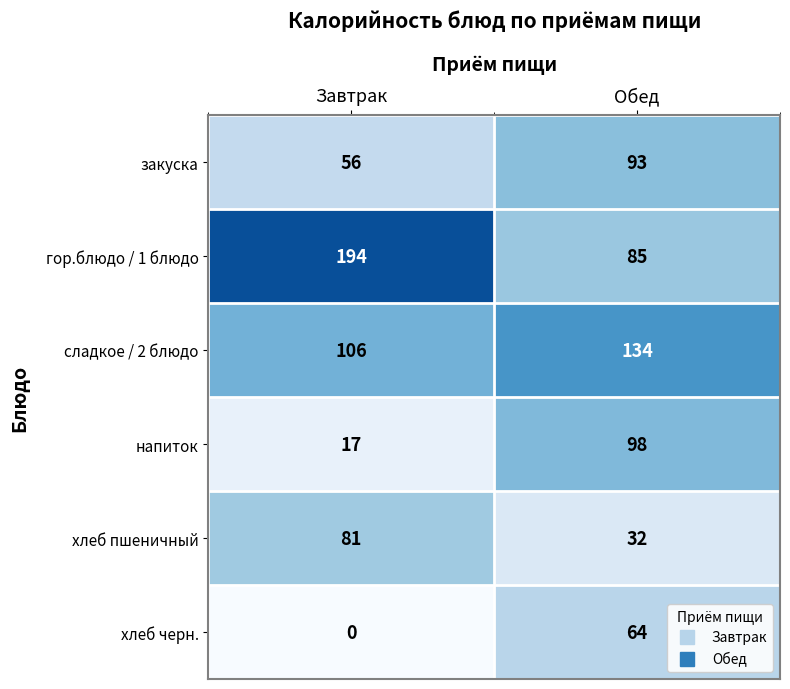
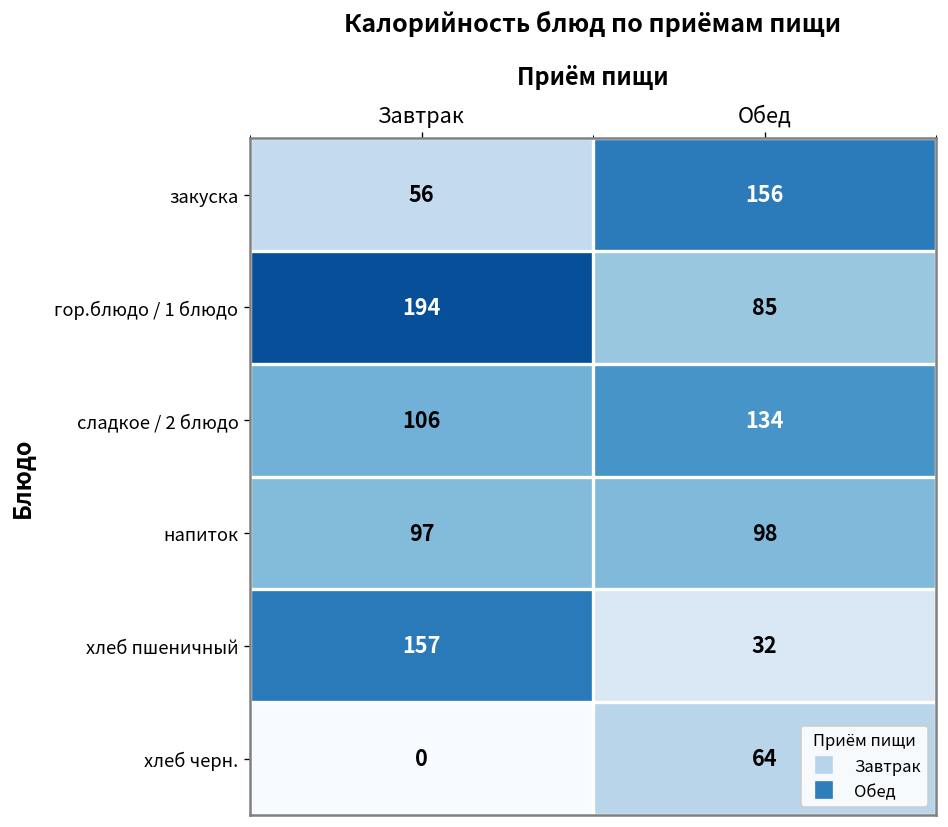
  {
    "закуска": {
      "Завтрак": 56,
-     "Обед": 93
+     "Обед": 156
    },
    "гор.блюдо / 1 блюдо": {
      "Завтрак": 194,
      "Обед": 85
    },
    "сладкое / 2 блюдо": {
      "Завтрак": 106,
      "Обед": 134
    },
    "напиток": {
-     "Завтрак": 17,
+     "Завтрак": 97,
      "Обед": 98
    },
    "хлеб пшеничный": {
-     "Завтрак": 81,
+     "Завтрак": 157,
      "Обед": 32
    },
    "хлеб черн.": {
      "Завтрак": 0,
      "Обед": 64
    }
  }
